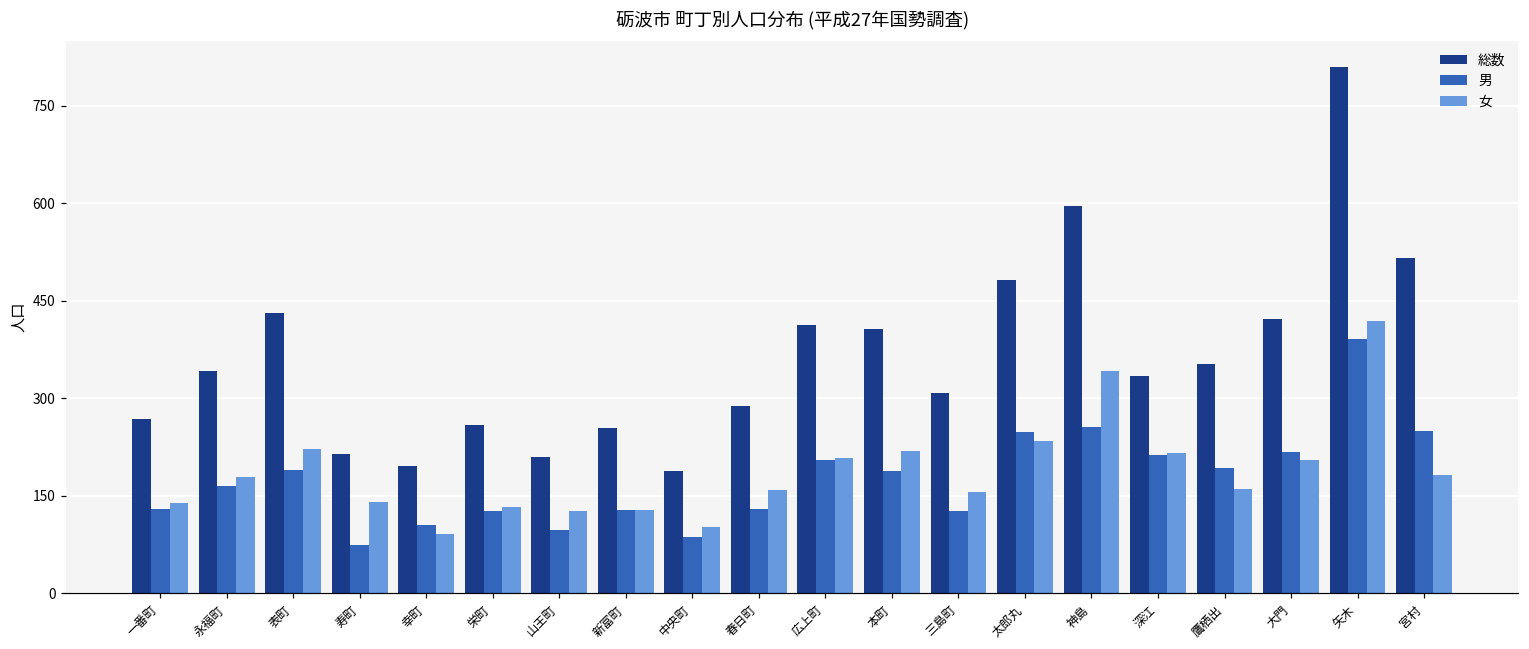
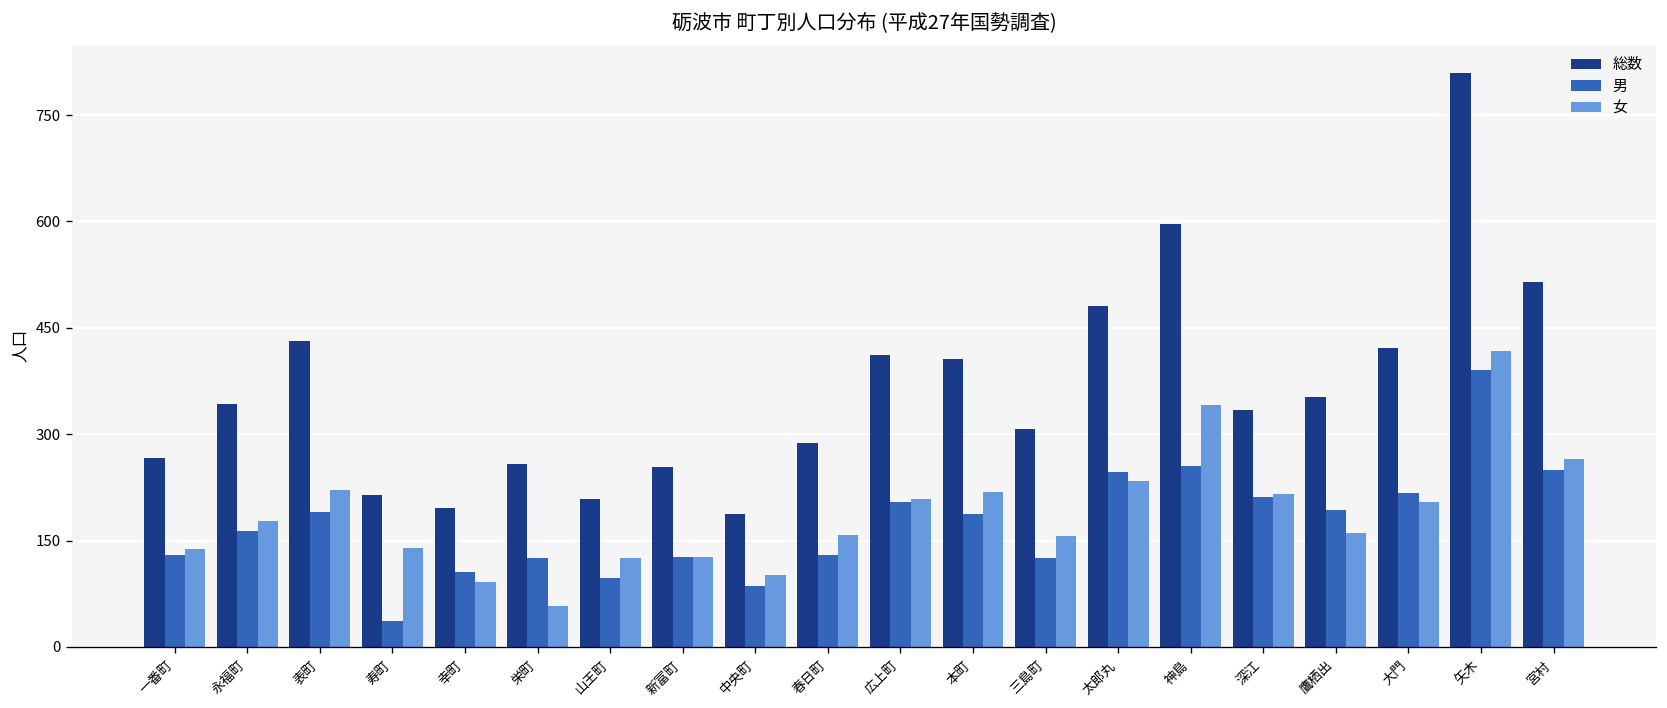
  {
    "総数": {
      "一番町": 270,
      "永福町": 340,
      "表町": 430,
      "寿町": 210,
      "幸町": 200,
      "栄町": 260,
      "山王町": 210,
      "新富町": 250,
      "中央町": 190,
      "春日町": 290,
      "広上町": 410,
      "本町": 410,
      "三島町": 310,
      "太郎丸": 480,
      "神島": 600,
      "深江": 330,
      "鷹栖出": 350,
      "大門": 420,
      "矢木": 810,
      "宮村": 520
    },
    "男": {
      "一番町": 130,
      "永福町": 160,
      "表町": 190,
-     "寿町": 70,
+     "寿町": 40,
      "幸町": 110,
      "栄町": 130,
      "山王町": 100,
      "新富町": 130,
      "中央町": 90,
      "春日町": 130,
      "広上町": 200,
      "本町": 190,
      "三島町": 130,
      "太郎丸": 250,
      "神島": 260,
      "深江": 210,
      "鷹栖出": 190,
      "大門": 220,
      "矢木": 390,
      "宮村": 250
    },
    "女": {
      "一番町": 140,
      "永福町": 180,
      "表町": 220,
      "寿町": 140,
      "幸町": 90,
-     "栄町": 130,
+     "栄町": 60,
      "山王町": 130,
      "新富町": 130,
      "中央町": 100,
      "春日町": 160,
      "広上町": 210,
      "本町": 220,
      "三島町": 160,
      "太郎丸": 230,
      "神島": 340,
      "深江": 220,
      "鷹栖出": 160,
      "大門": 200,
      "矢木": 420,
-     "宮村": 180
+     "宮村": 270
    }
  }
